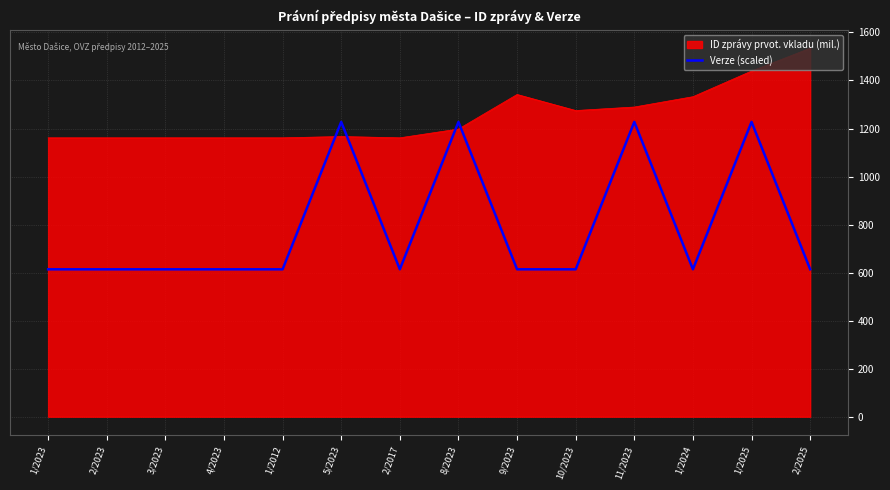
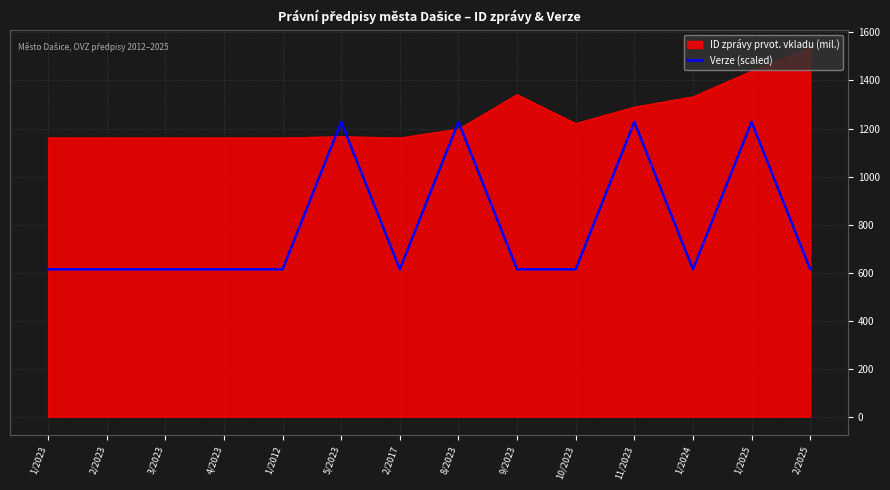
  {
    "ID zprávy prvot. vkladu (mil.)": {
      "1/2023": 1160,
      "2/2023": 1160,
      "3/2023": 1160,
      "4/2023": 1160,
      "1/2012": 1160,
      "5/2023": 1170,
      "2/2017": 1160,
      "8/2023": 1200,
      "9/2023": 1340,
-     "10/2023": 1270,
+     "10/2023": 1220,
      "11/2023": 1290,
      "1/2024": 1330,
      "1/2025": 1440
    },
    "Verze (scaled)": {
      "1/2023": 610,
      "2/2023": 610,
      "3/2023": 610,
      "4/2023": 610,
      "1/2012": 610,
      "5/2023": 1230,
      "2/2017": 610,
      "8/2023": 1230,
      "9/2023": 610,
      "10/2023": 610,
      "11/2023": 1230,
      "1/2024": 610,
      "1/2025": 1230,
      "2/2025": 610
    }
  }
